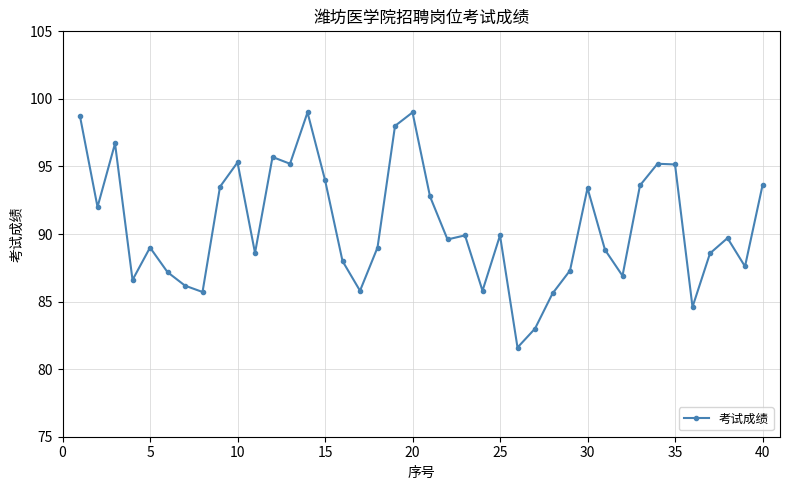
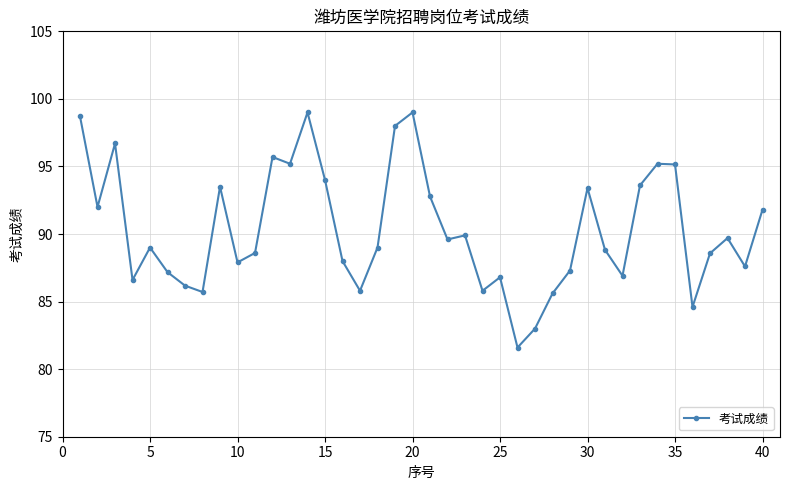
  {
    "5": 89.0,
-   "10": 95.3,
+   "10": 87.9,
    "15": 94.0,
    "20": 99.0,
-   "25": 89.9,
+   "25": 86.8,
    "30": 93.4,
    "35": 95.2,
-   "40": 93.6
+   "40": 91.8
  }
